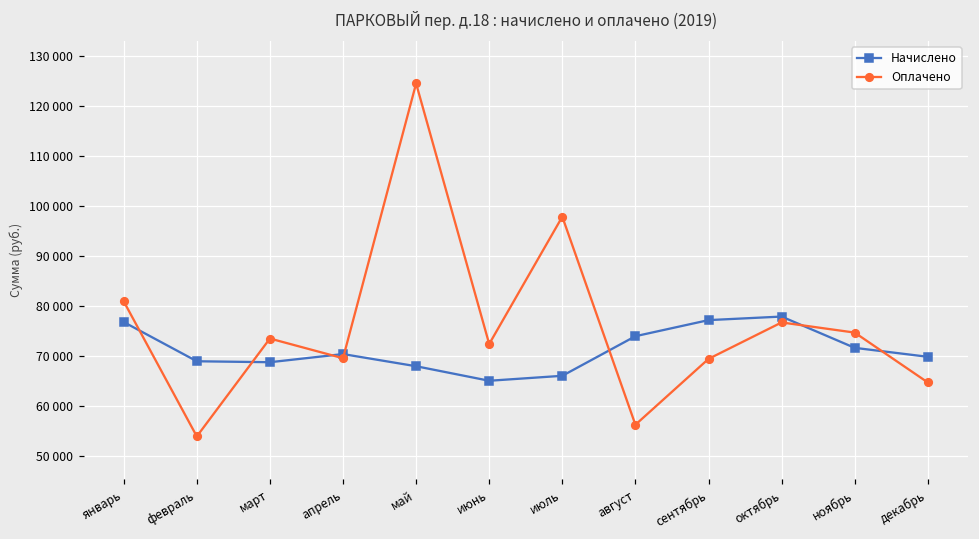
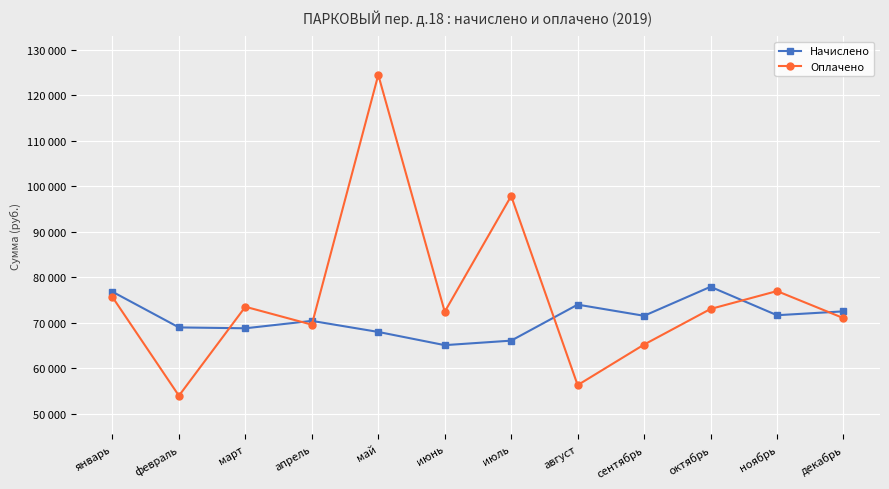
  {
    "Начислено": {
      "январь": 77000,
      "февраль": 69000,
      "март": 69000,
      "апрель": 70000,
      "май": 68000,
      "июнь": 65000,
      "июль": 66000,
      "август": 74000,
-     "сентябрь": 77000,
+     "сентябрь": 72000,
      "октябрь": 78000,
      "ноябрь": 72000,
-     "декабрь": 70000
+     "декабрь": 73000
    },
    "Оплачено": {
-     "январь": 81000,
+     "январь": 76000,
      "февраль": 54000,
      "март": 74000,
      "апрель": 70000,
      "май": 124000,
      "июнь": 72000,
      "июль": 98000,
      "август": 56000,
-     "сентябрь": 69000,
-     "октябрь": 77000,
-     "ноябрь": 75000,
-     "декабрь": 65000
+     "сентябрь": 65000,
+     "октябрь": 73000,
+     "ноябрь": 77000,
+     "декабрь": 71000
    }
  }
